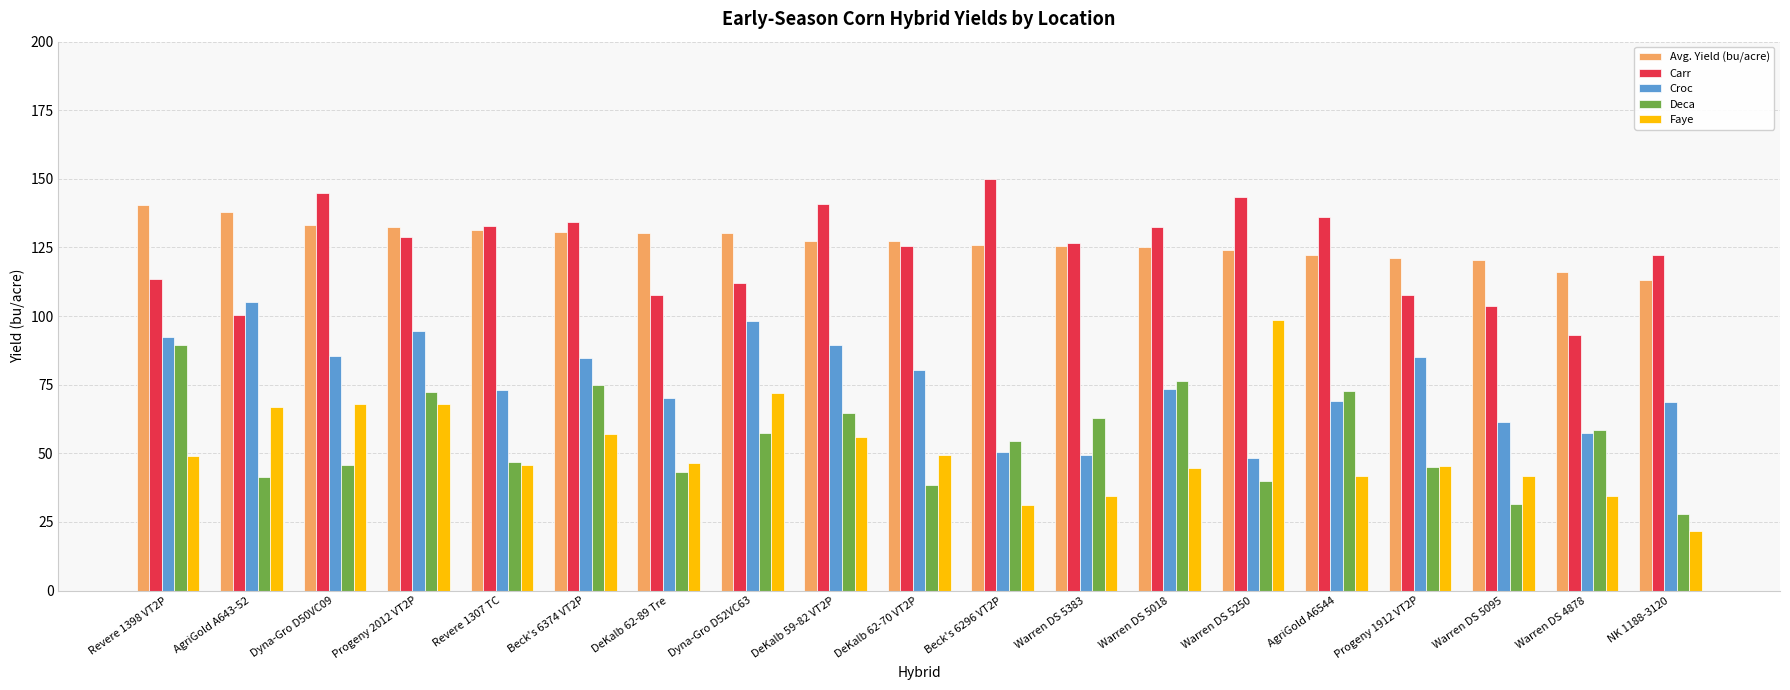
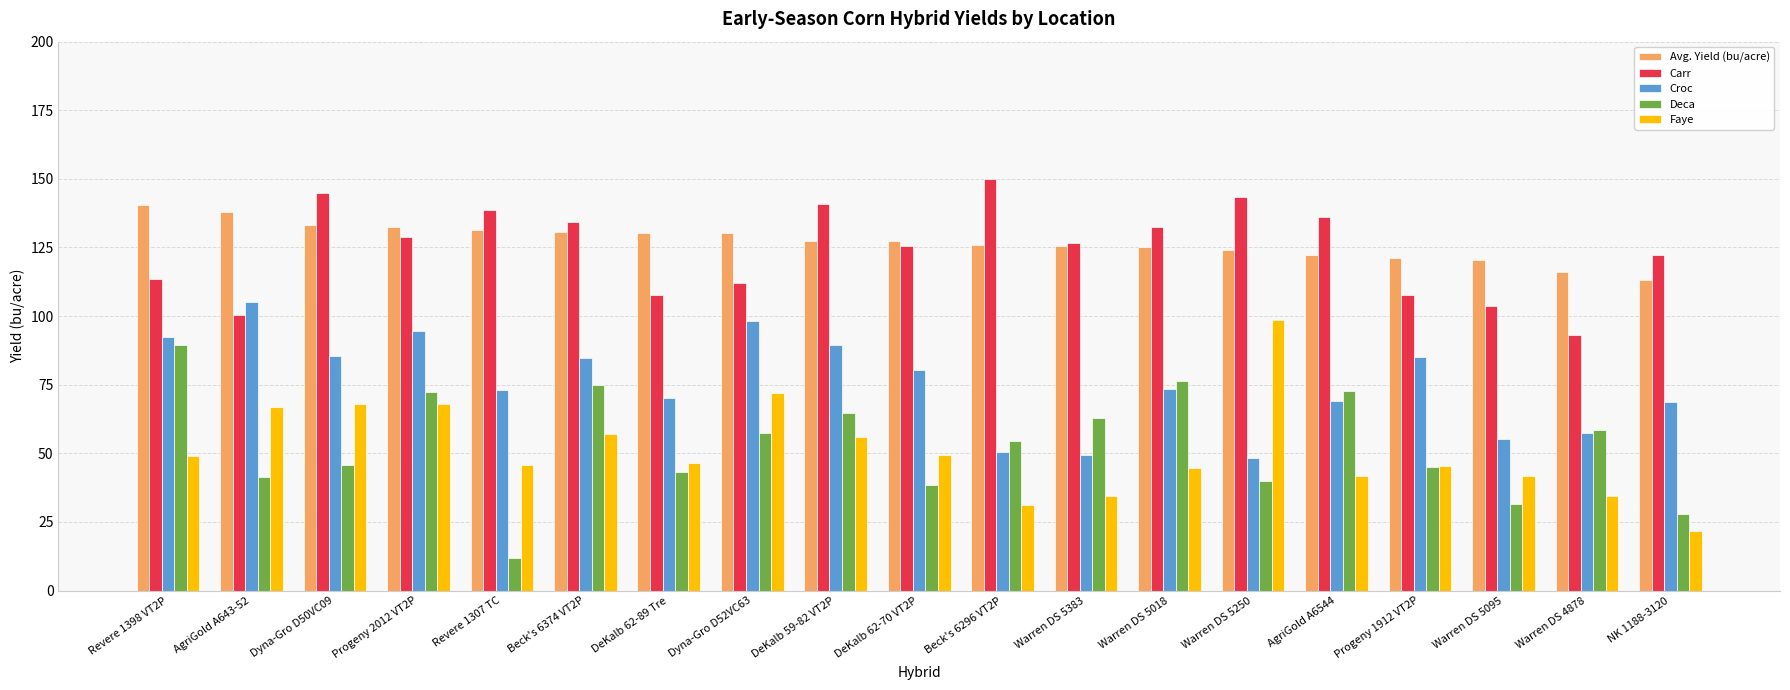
  {
    "Avg. Yield (bu/acre)": {
      "Revere 1398 VT2P": 140,
      "AgriGold A643-52": 138,
      "Dyna-Gro D50VC09": 133,
      "Progeny 2012 VT2P": 133,
      "Revere 1307 TC": 132,
      "Beck's 6374 VT2P": 131,
      "DeKalb 62-89 Tre": 130,
      "Dyna-Gro D52VC63": 130,
      "DeKalb 59-82 VT2P": 128,
      "DeKalb 62-70 VT2P": 127,
      "Beck's 6296 VT2P": 126,
      "Warren DS 5383": 126,
      "Warren DS 5018": 125,
      "Warren DS 5250": 124,
      "AgriGold A6544": 122,
      "Progeny 1912 VT2P": 121,
      "Warren DS 5095": 120,
      "Warren DS 4878": 116,
      "NK 1188-3120": 113
    },
    "Carr": {
      "Revere 1398 VT2P": 113,
      "AgriGold A643-52": 100,
      "Dyna-Gro D50VC09": 145,
      "Progeny 2012 VT2P": 129,
-     "Revere 1307 TC": 133,
+     "Revere 1307 TC": 139,
      "Beck's 6374 VT2P": 134,
      "DeKalb 62-89 Tre": 108,
      "Dyna-Gro D52VC63": 112,
      "DeKalb 59-82 VT2P": 141,
      "DeKalb 62-70 VT2P": 126,
      "Beck's 6296 VT2P": 150,
      "Warren DS 5383": 127,
      "Warren DS 5018": 132,
      "Warren DS 5250": 143,
      "AgriGold A6544": 136,
      "Progeny 1912 VT2P": 108,
      "Warren DS 5095": 104,
      "Warren DS 4878": 93,
      "NK 1188-3120": 122
    },
    "Croc": {
      "Revere 1398 VT2P": 92,
      "AgriGold A643-52": 105,
      "Dyna-Gro D50VC09": 86,
      "Progeny 2012 VT2P": 95,
      "Revere 1307 TC": 73,
      "Beck's 6374 VT2P": 85,
      "DeKalb 62-89 Tre": 70,
      "Dyna-Gro D52VC63": 98,
      "DeKalb 59-82 VT2P": 89,
      "DeKalb 62-70 VT2P": 80,
      "Beck's 6296 VT2P": 50,
      "Warren DS 5383": 49,
      "Warren DS 5018": 73,
      "Warren DS 5250": 48,
      "AgriGold A6544": 69,
      "Progeny 1912 VT2P": 85,
-     "Warren DS 5095": 62,
+     "Warren DS 5095": 55,
      "Warren DS 4878": 57,
      "NK 1188-3120": 69
    },
    "Deca": {
      "Revere 1398 VT2P": 89,
      "AgriGold A643-52": 41,
      "Dyna-Gro D50VC09": 46,
      "Progeny 2012 VT2P": 72,
-     "Revere 1307 TC": 47,
+     "Revere 1307 TC": 12,
      "Beck's 6374 VT2P": 75,
      "DeKalb 62-89 Tre": 43,
      "Dyna-Gro D52VC63": 57,
      "DeKalb 59-82 VT2P": 65,
      "DeKalb 62-70 VT2P": 39,
      "Beck's 6296 VT2P": 54,
      "Warren DS 5383": 63,
      "Warren DS 5018": 77,
      "Warren DS 5250": 40,
      "AgriGold A6544": 73,
      "Progeny 1912 VT2P": 45,
      "Warren DS 5095": 32,
      "Warren DS 4878": 59,
      "NK 1188-3120": 28
    },
    "Faye": {
      "Revere 1398 VT2P": 49,
      "AgriGold A643-52": 67,
      "Dyna-Gro D50VC09": 68,
      "Progeny 2012 VT2P": 68,
      "Revere 1307 TC": 46,
      "Beck's 6374 VT2P": 57,
      "DeKalb 62-89 Tre": 47,
      "Dyna-Gro D52VC63": 72,
      "DeKalb 59-82 VT2P": 56,
      "DeKalb 62-70 VT2P": 49,
      "Beck's 6296 VT2P": 31,
      "Warren DS 5383": 34,
      "Warren DS 5018": 45,
      "Warren DS 5250": 99,
      "AgriGold A6544": 42,
      "Progeny 1912 VT2P": 45,
      "Warren DS 5095": 42,
      "Warren DS 4878": 35,
      "NK 1188-3120": 22
    }
  }
